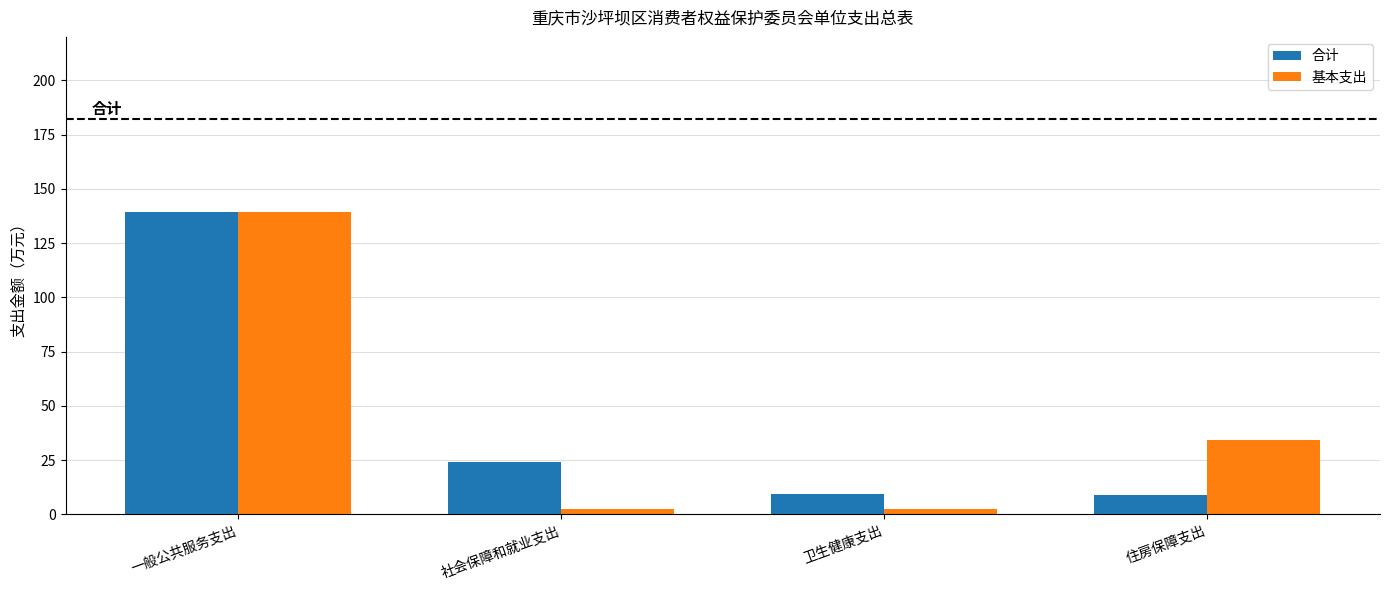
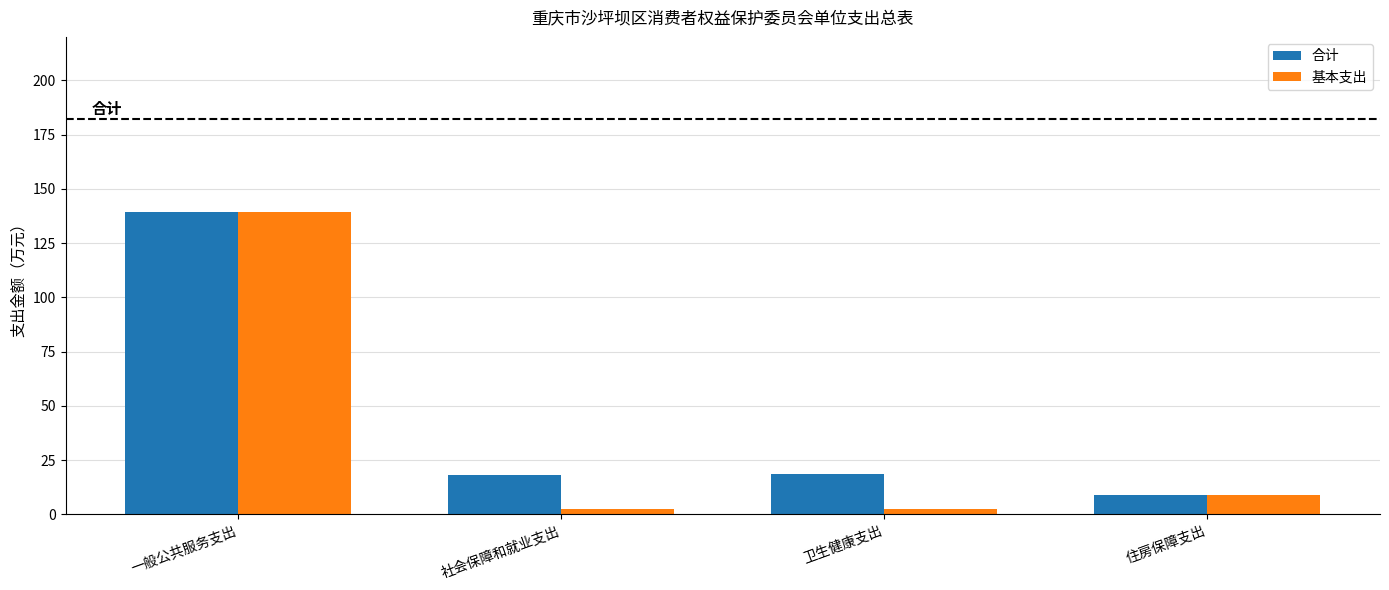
  {
    "合计": {
      "一般公共服务支出": 139,
-     "社会保障和就业支出": 24,
-     "卫生健康支出": 9,
+     "社会保障和就业支出": 18,
+     "卫生健康支出": 19,
      "住房保障支出": 9
    },
    "基本支出": {
      "一般公共服务支出": 139,
      "社会保障和就业支出": 3,
      "卫生健康支出": 3,
-     "住房保障支出": 34
+     "住房保障支出": 9
    }
  }
